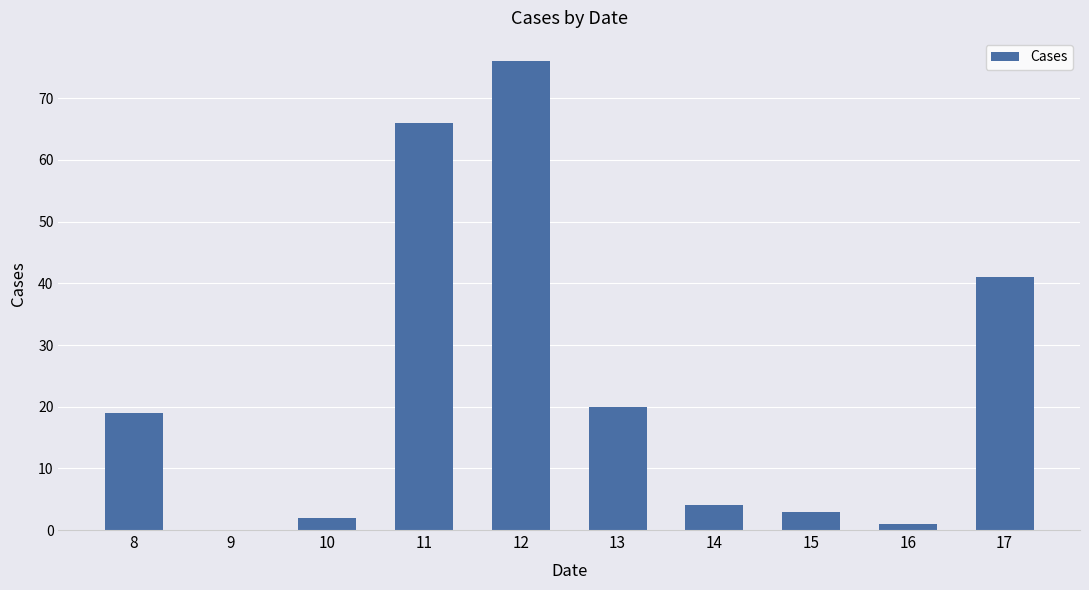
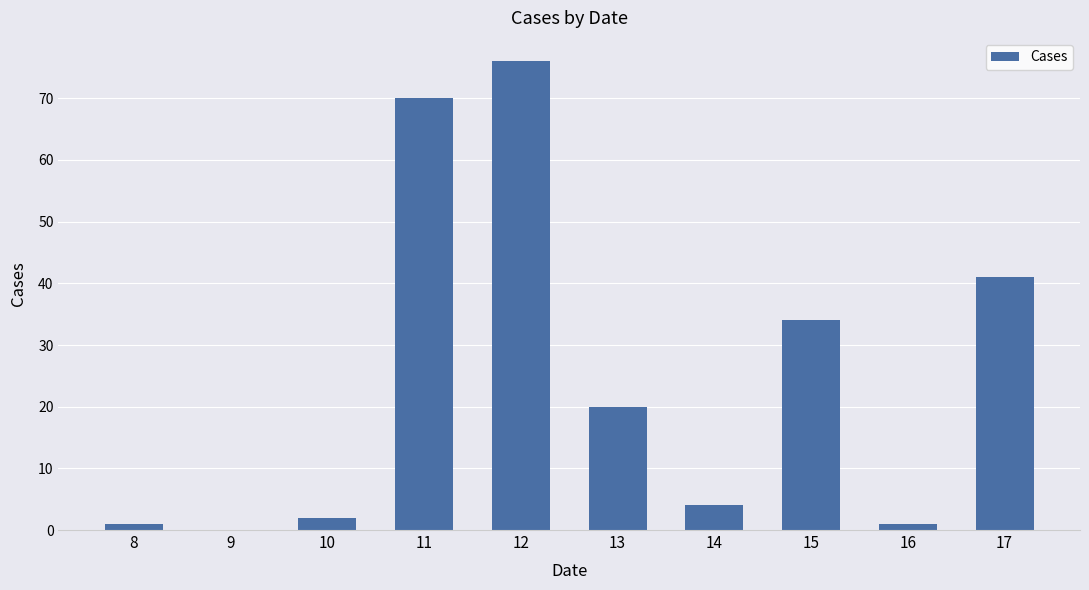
  {
-   "8": 19,
+   "8": 1,
    "9": 0,
    "10": 2,
-   "11": 66,
+   "11": 70,
    "12": 76,
    "13": 20,
    "14": 4,
-   "15": 3,
+   "15": 34,
    "16": 1,
    "17": 41
  }
